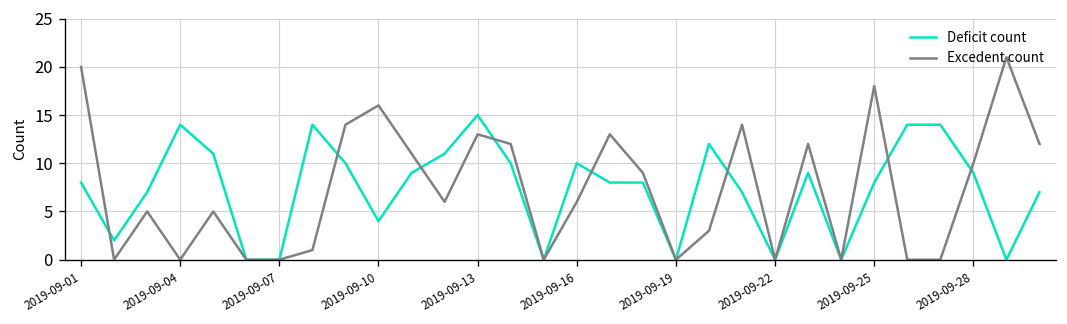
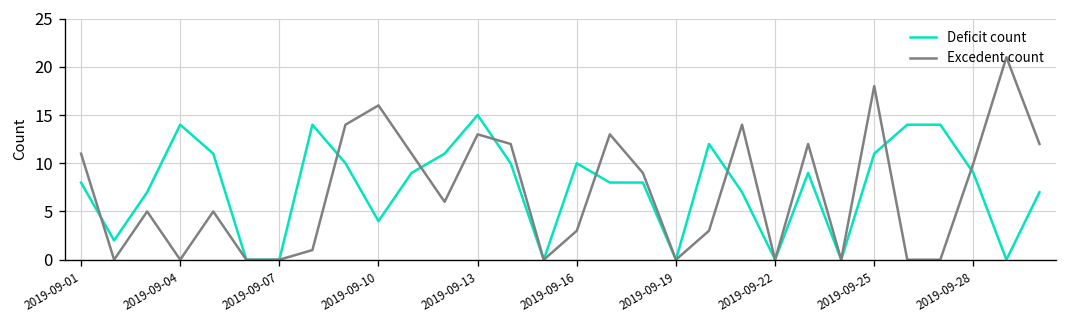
  {
    "Deficit count": {
      "2019-09-01": 8,
      "2019-09-04": 14,
      "2019-09-10": 4,
      "2019-09-13": 15,
      "2019-09-16": 10,
-     "2019-09-25": 8,
+     "2019-09-25": 11,
      "2019-09-28": 9
    },
    "Excedent count": {
-     "2019-09-01": 20,
+     "2019-09-01": 11,
      "2019-09-04": 0,
      "2019-09-10": 16,
      "2019-09-13": 13,
-     "2019-09-16": 6,
+     "2019-09-16": 3,
      "2019-09-25": 18,
      "2019-09-28": 10
    }
  }
